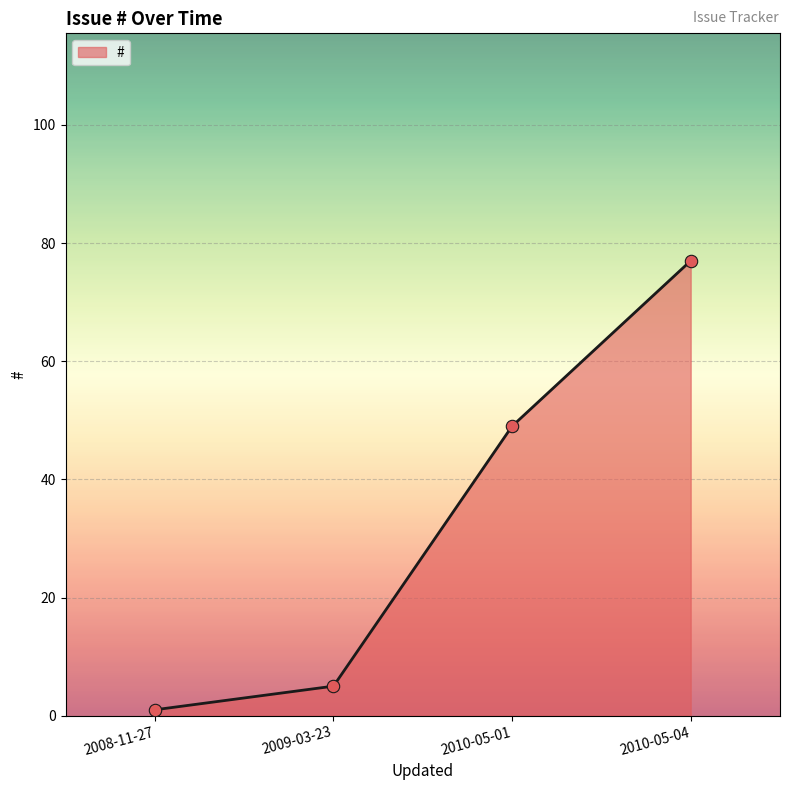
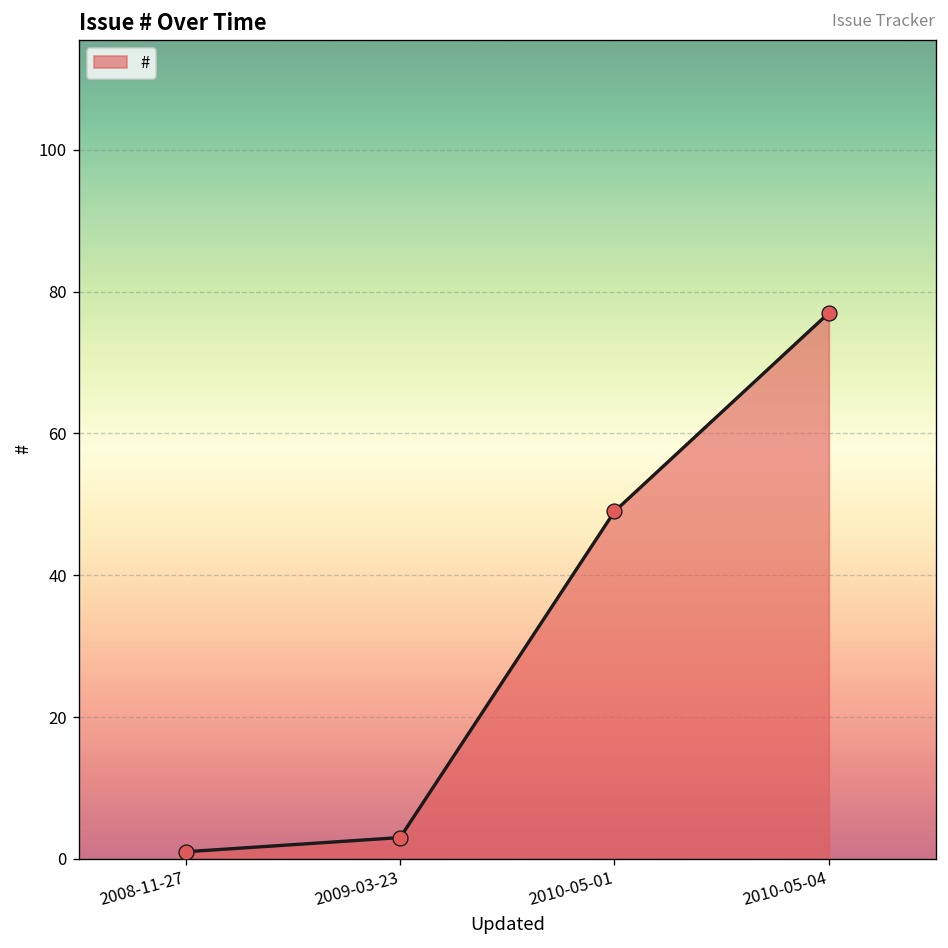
  {
    "2008-11-27": 1,
-   "2009-03-23": 5,
+   "2009-03-23": 3,
    "2010-05-01": 49,
    "2010-05-04": 77
  }
